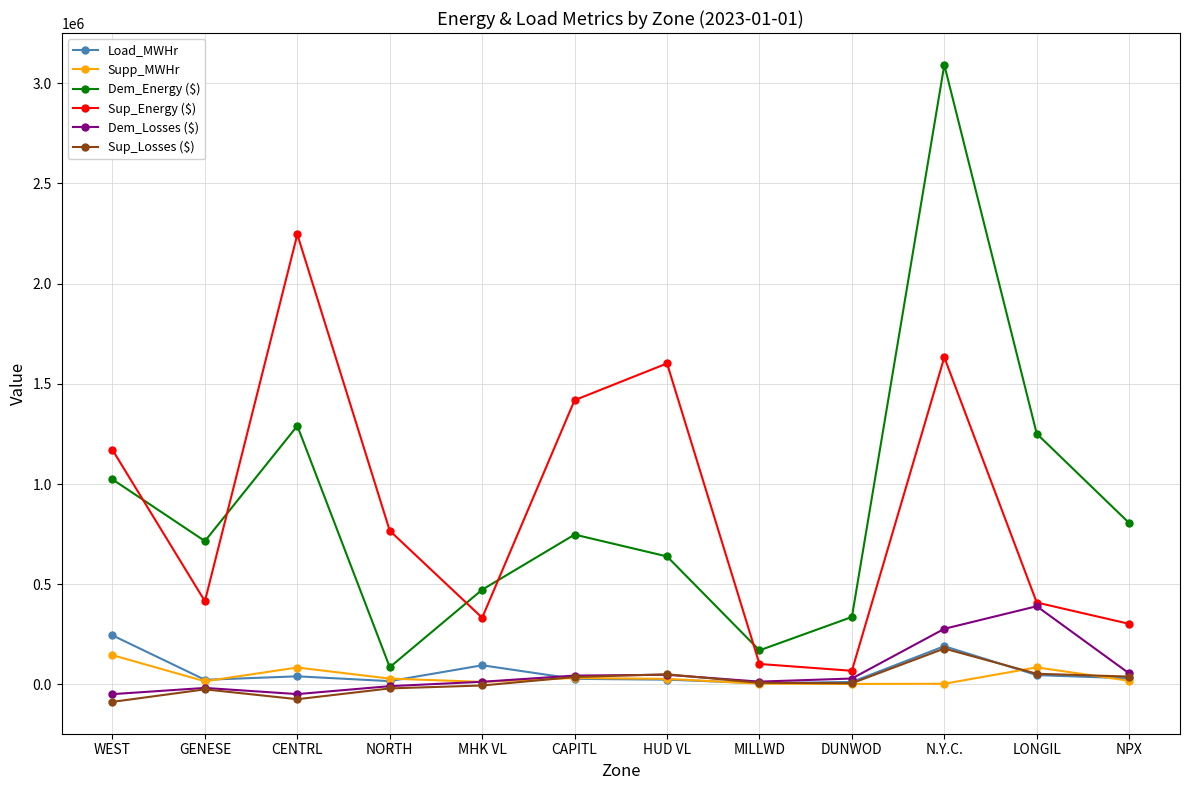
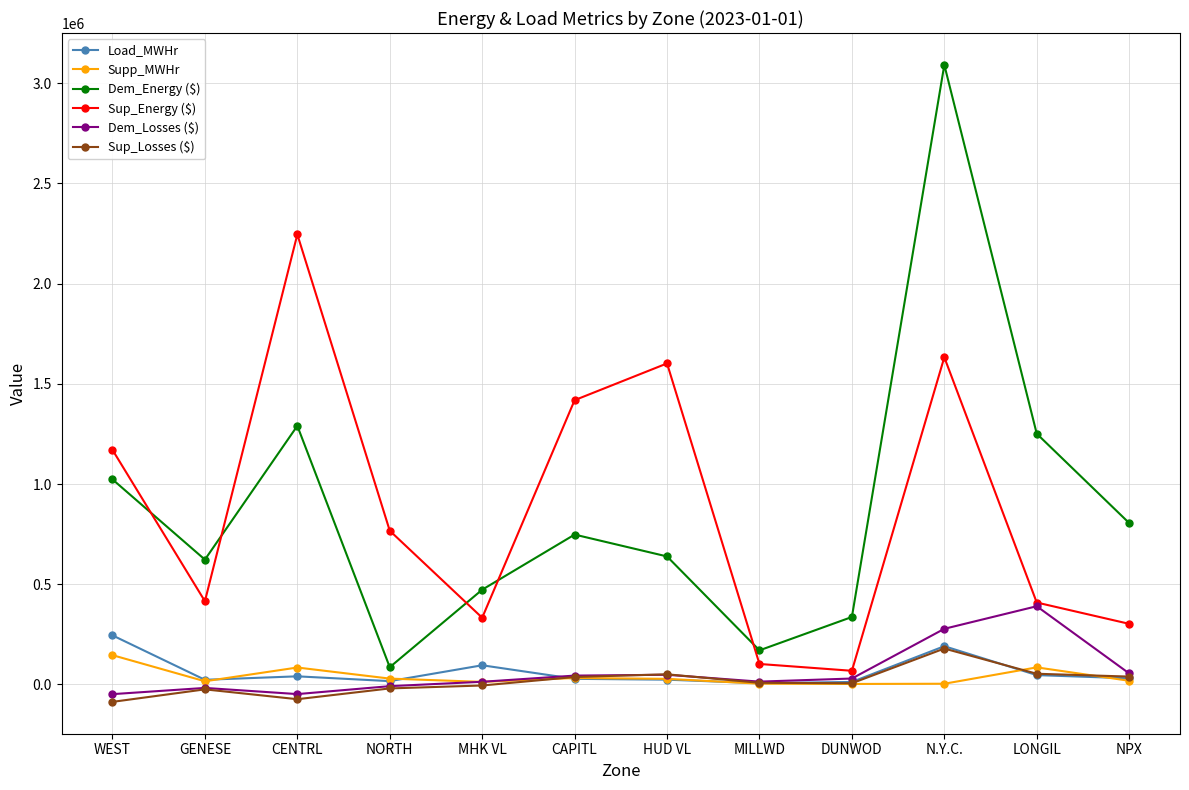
  {
    "Load_MWHr": {
      "WEST": 240000,
      "CENTRL": 40000,
      "MHK VL": 100000
    },
    "Supp_MWHr": {
      "WEST": 150000,
      "CENTRL": 80000,
      "N.Y.C.": 0,
      "LONGIL": 90000
    },
    "Dem_Energy ($)": {
      "WEST": 1020000,
-     "GENESE": 720000,
+     "GENESE": 620000,
      "CENTRL": 1290000,
      "NORTH": 90000,
      "MHK VL": 470000,
      "CAPITL": 750000,
      "HUD VL": 640000,
      "MILLWD": 170000,
      "DUNWOD": 340000,
      "N.Y.C.": 3090000,
      "LONGIL": 1250000,
      "NPX": 810000
    },
    "Sup_Energy ($)": {
      "WEST": 1170000,
      "GENESE": 420000,
      "CENTRL": 2250000,
      "NORTH": 770000,
      "MHK VL": 330000,
      "CAPITL": 1420000,
      "HUD VL": 1600000,
      "MILLWD": 100000,
      "DUNWOD": 70000,
      "N.Y.C.": 1630000,
      "LONGIL": 410000,
      "NPX": 300000
    },
    "Dem_Losses ($)": {
      "WEST": -50000,
      "CENTRL": -50000,
      "DUNWOD": 30000,
      "N.Y.C.": 280000,
      "LONGIL": 390000,
      "NPX": 60000
    },
    "Sup_Losses ($)": {
      "WEST": -90000,
      "CENTRL": -70000,
      "MHK VL": -10000
    }
  }
